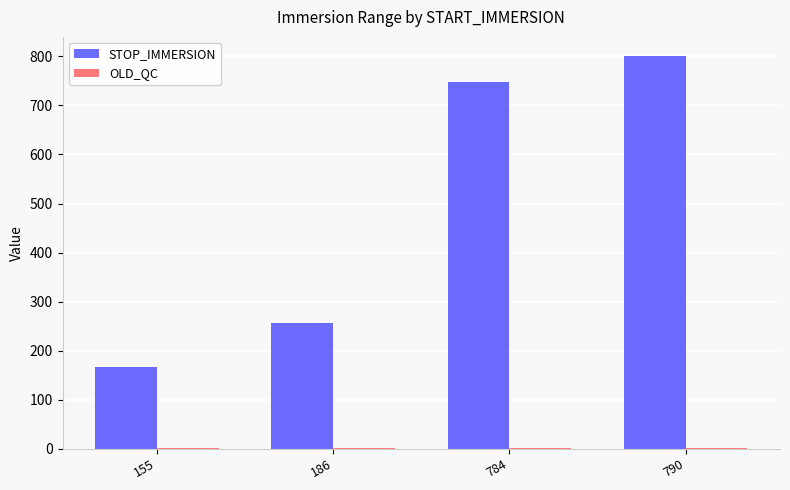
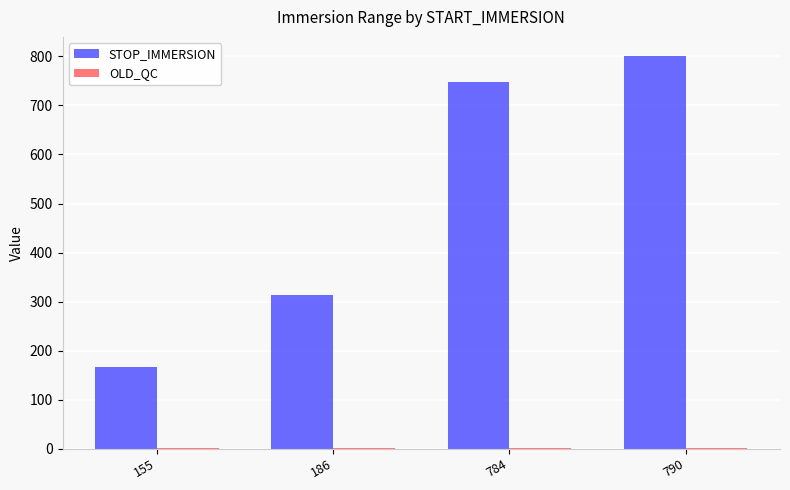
  {
    "STOP_IMMERSION": {
      "155": 170,
-     "186": 260,
+     "186": 310,
      "784": 750,
      "790": 800
    }
  }
